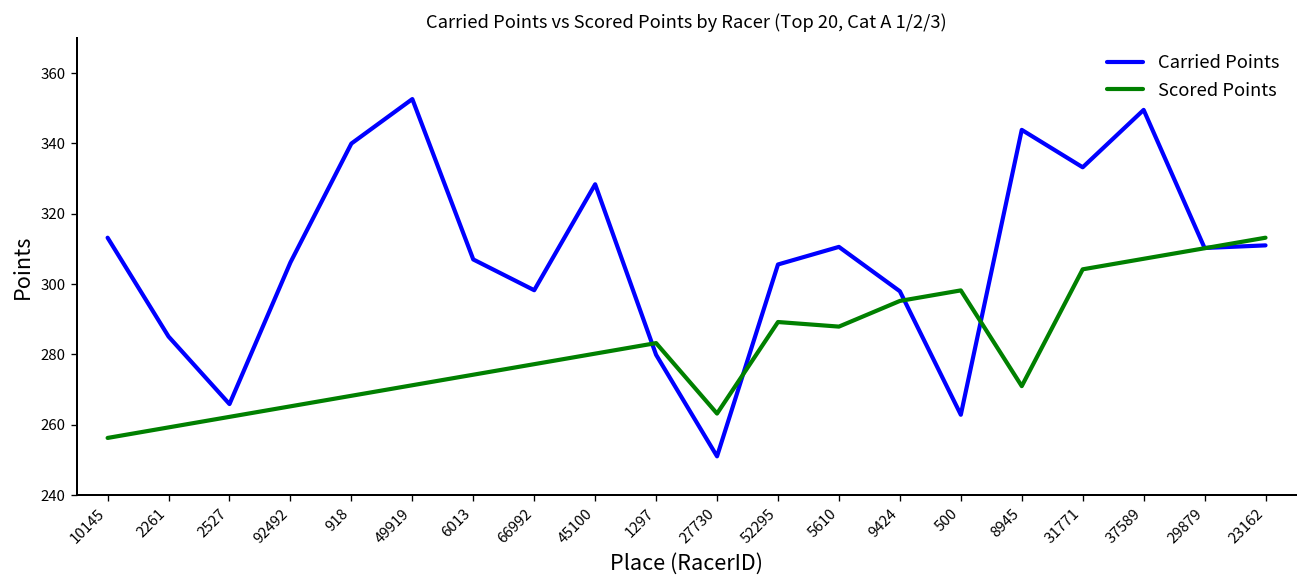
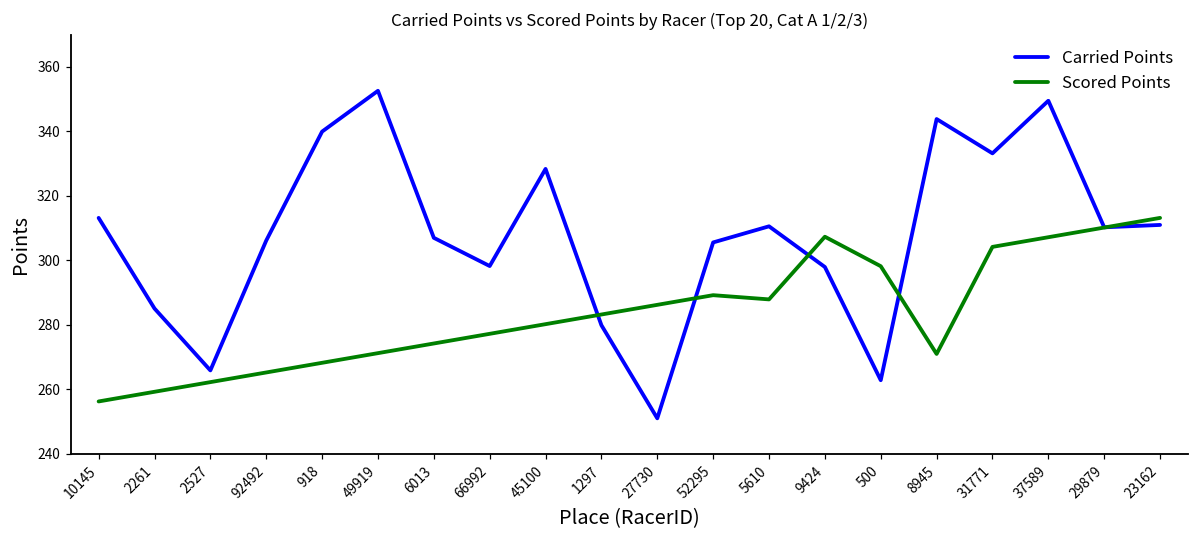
  {
    "Carried Points": {
      "10145": 313,
      "2261": 285,
      "2527": 266,
      "92492": 306,
      "918": 340,
      "49919": 353,
      "6013": 307,
      "66992": 298,
      "45100": 328,
      "1297": 280,
      "27730": 251,
      "52295": 306,
      "5610": 311,
      "9424": 298,
      "500": 263,
      "8945": 344,
      "31771": 333,
      "23162": 311
    },
    "Scored Points": {
      "10145": 256,
      "2261": 259,
      "2527": 262,
      "92492": 265,
      "918": 268,
      "49919": 271,
      "6013": 274,
      "66992": 277,
      "45100": 280,
      "1297": 283,
-     "27730": 263,
+     "27730": 286,
      "52295": 289,
      "5610": 288,
-     "9424": 295,
+     "9424": 307,
      "500": 298,
      "8945": 271,
      "31771": 304,
      "37589": 307,
      "23162": 313
    }
  }
